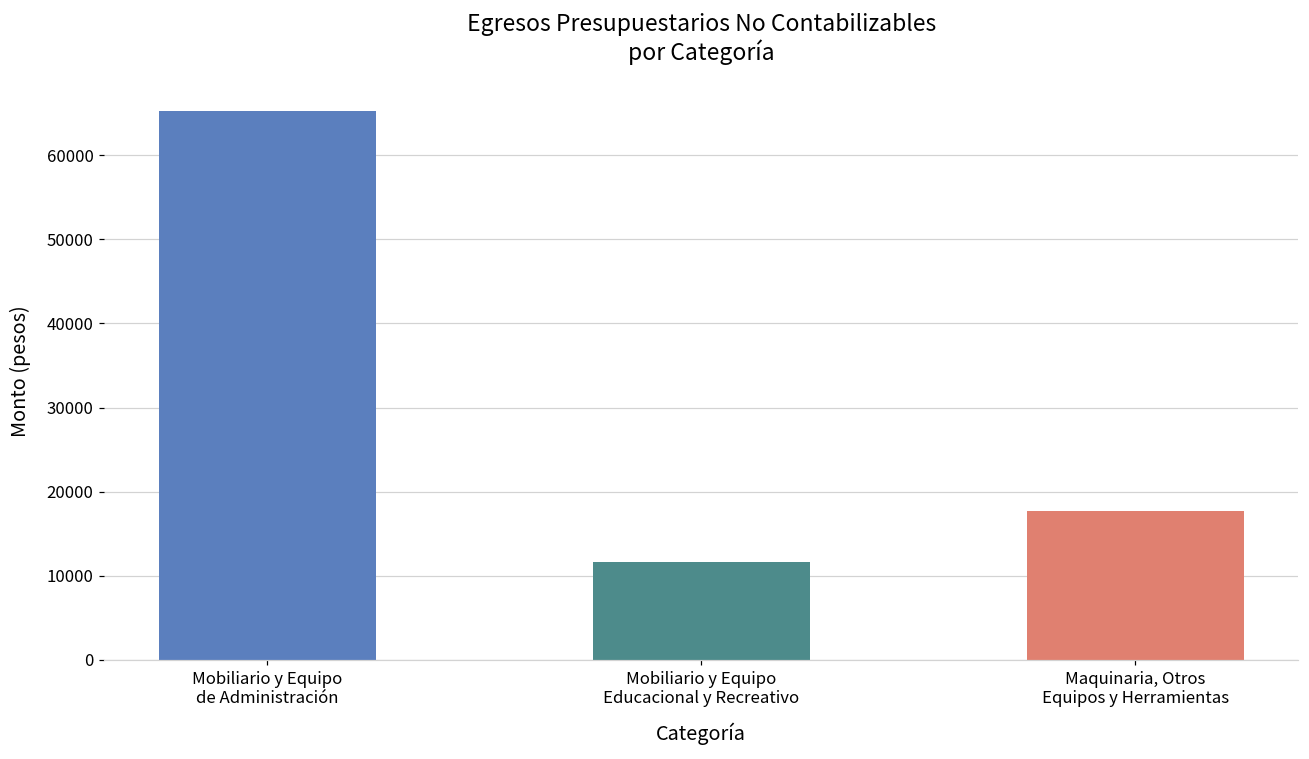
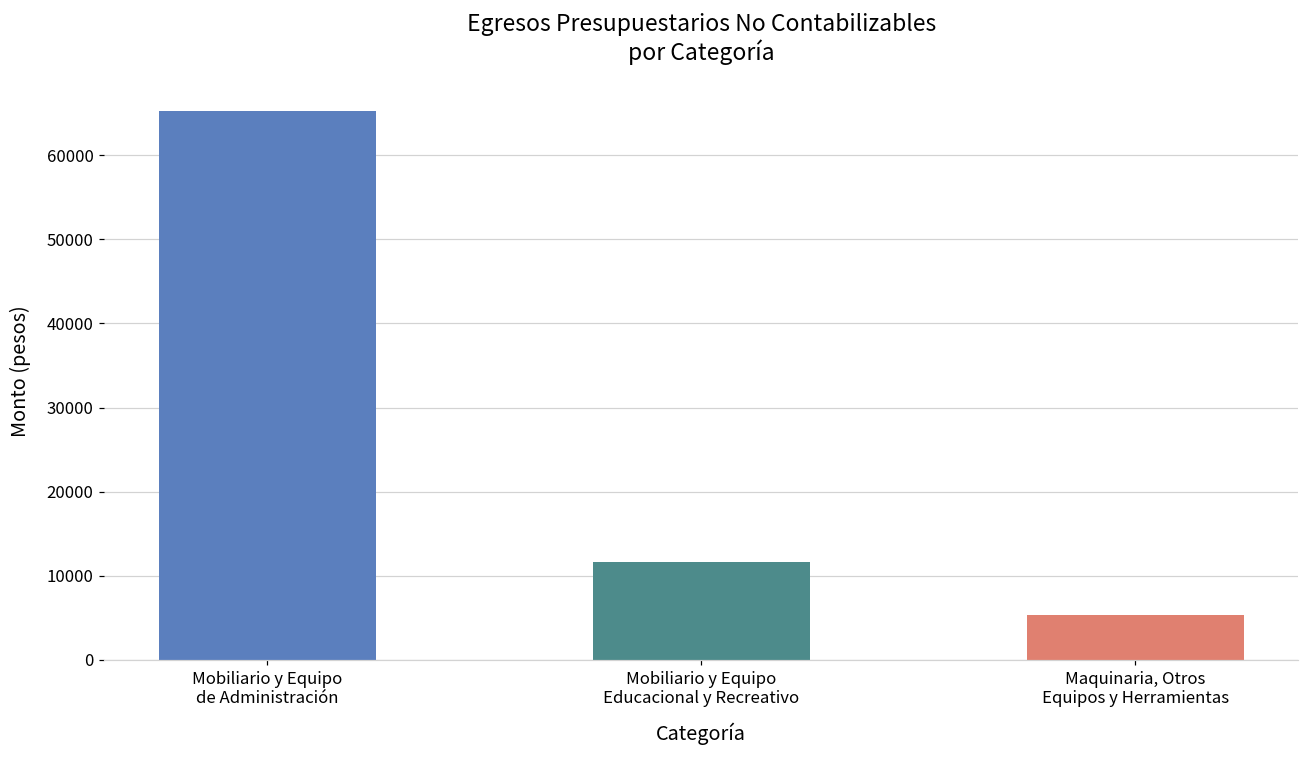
  {
    "Mobiliario y Equipo de Administración": 65000,
    "Mobiliario y Equipo Educacional y Recreativo": 12000,
-   "Maquinaria, Otros Equipos y Herramientas": 18000
+   "Maquinaria, Otros Equipos y Herramientas": 5000
  }
